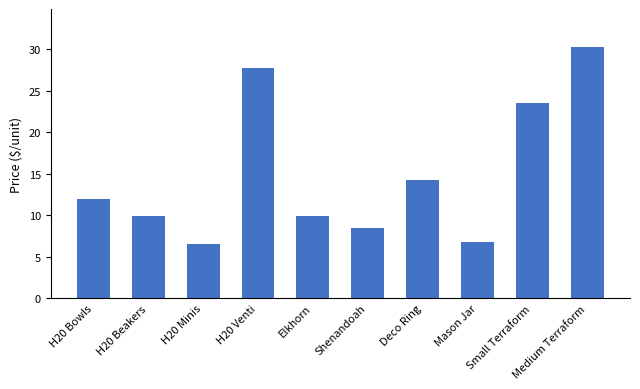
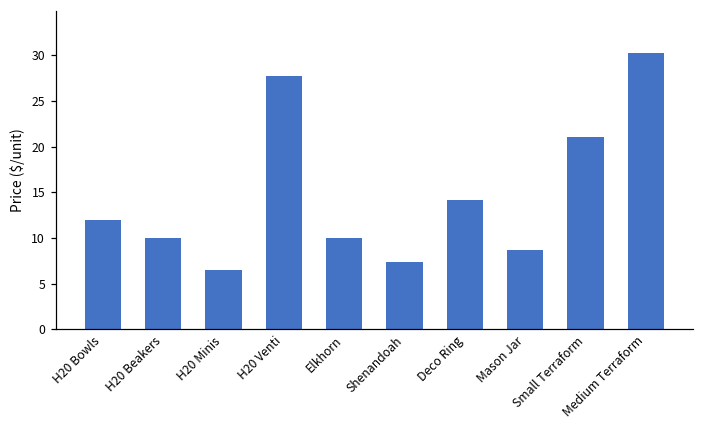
  {
    "H20 Bowls": 12,
    "H20 Beakers": 10,
    "H20 Minis": 7,
    "H20 Venti": 28,
    "Elkhorn": 10,
-   "Shenandoah": 8,
+   "Shenandoah": 7,
    "Deco Ring": 14,
-   "Mason Jar": 7,
-   "Small Terraform": 24,
+   "Mason Jar": 9,
+   "Small Terraform": 21,
    "Medium Terraform": 30
  }
